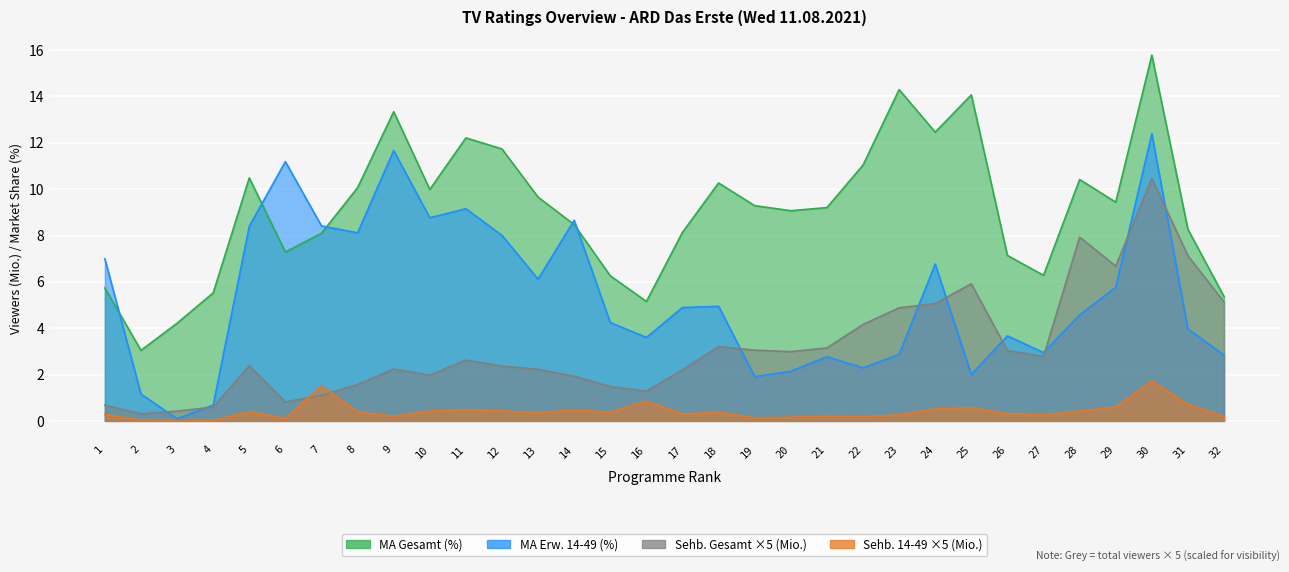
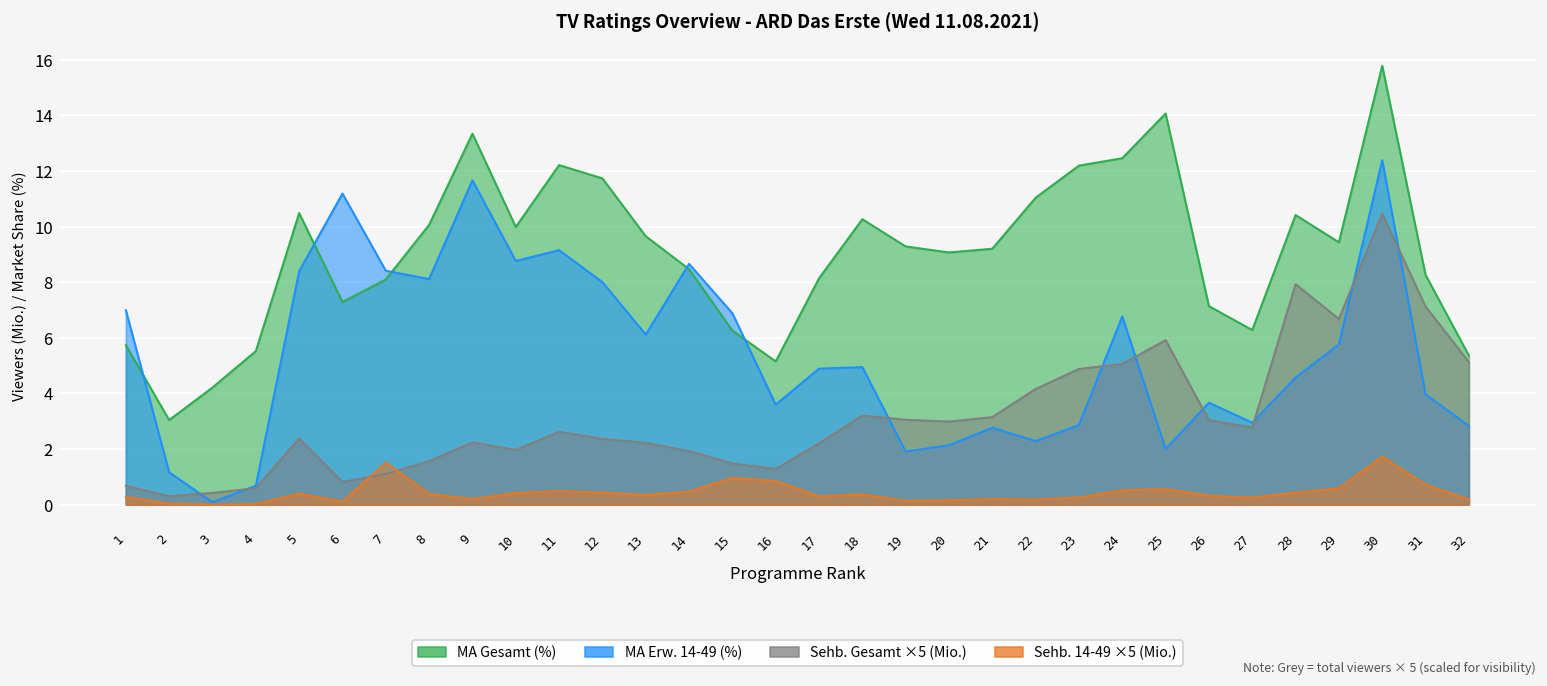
  {
    "MA Gesamt (%)": {
      "1": 5.7,
      "2": 3.0,
      "3": 4.2,
      "4": 5.5,
      "5": 10.5,
      "6": 7.3,
      "7": 8.1,
      "8": 10.1,
      "9": 13.3,
      "10": 10.0,
      "11": 12.2,
      "12": 11.7,
      "13": 9.7,
      "14": 8.5,
      "15": 6.3,
      "16": 5.2,
      "17": 8.1,
      "18": 10.3,
      "19": 9.3,
      "20": 9.1,
      "21": 9.2,
      "22": 11.0,
-     "23": 14.3,
+     "23": 12.2,
      "24": 12.5,
      "25": 14.1,
      "26": 7.1,
      "27": 6.3,
      "28": 10.4,
      "29": 9.4,
      "30": 15.8,
      "31": 8.3,
      "32": 5.4
    },
    "MA Erw. 14-49 (%)": {
      "1": 7.0,
      "2": 1.2,
      "5": 8.4,
      "6": 11.2,
      "7": 8.4,
      "8": 8.1,
      "9": 11.7,
      "10": 8.8,
      "11": 9.2,
      "12": 8.0,
      "13": 6.1,
      "14": 8.7,
-     "15": 4.2,
+     "15": 6.9,
      "16": 3.6,
      "17": 4.9,
      "18": 4.9,
      "19": 1.9,
      "20": 2.1,
      "21": 2.8,
      "22": 2.3,
      "23": 2.9,
      "24": 6.8,
      "25": 2.0,
      "26": 3.7,
      "27": 2.9,
      "28": 4.6,
      "29": 5.8,
      "30": 12.4,
      "31": 4.0,
      "32": 2.8
    },
    "Sehb. Gesamt ×5 (Mio.)": {
      "1": 0.7,
      "2": 0.3,
      "3": 0.4,
      "5": 2.4,
      "6": 0.8,
      "7": 1.1,
      "8": 1.6,
      "9": 2.2,
      "10": 2.0,
      "11": 2.6,
      "12": 2.4,
      "13": 2.2,
      "14": 1.9,
      "15": 1.5,
      "16": 1.3,
      "17": 2.2,
      "18": 3.2,
      "19": 3.1,
      "20": 3.0,
      "21": 3.2,
      "22": 4.2,
      "23": 4.9,
      "24": 5.1,
      "25": 5.9,
      "26": 3.0,
      "27": 2.8,
      "28": 7.9,
      "29": 6.7,
      "30": 10.5,
      "31": 7.1,
      "32": 5.1
    },
    "Sehb. 14-49 ×5 (Mio.)": {
      "1": 0.3,
      "2": 0.0,
      "4": 0.0,
      "5": 0.4,
      "6": 0.1,
      "7": 1.5,
      "8": 0.4,
      "9": 0.2,
      "10": 0.4,
      "11": 0.5,
      "12": 0.4,
      "13": 0.3,
      "14": 0.5,
-     "15": 0.4,
+     "15": 1.0,
      "16": 0.8,
      "17": 0.3,
      "18": 0.4,
      "19": 0.1,
      "20": 0.2,
      "21": 0.2,
      "22": 0.2,
      "23": 0.3,
      "24": 0.5,
      "25": 0.6,
      "26": 0.3,
      "27": 0.3,
      "28": 0.4,
      "29": 0.6,
      "30": 1.7,
      "31": 0.7,
      "32": 0.2
    }
  }
